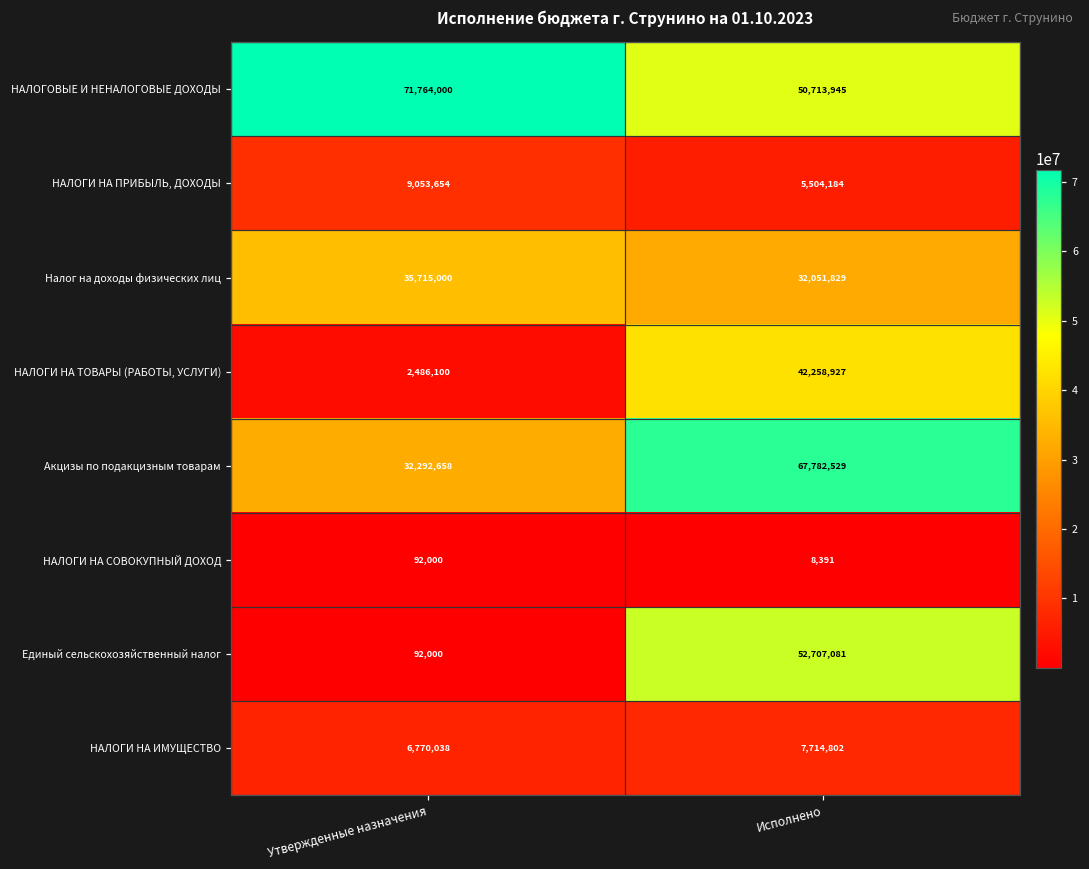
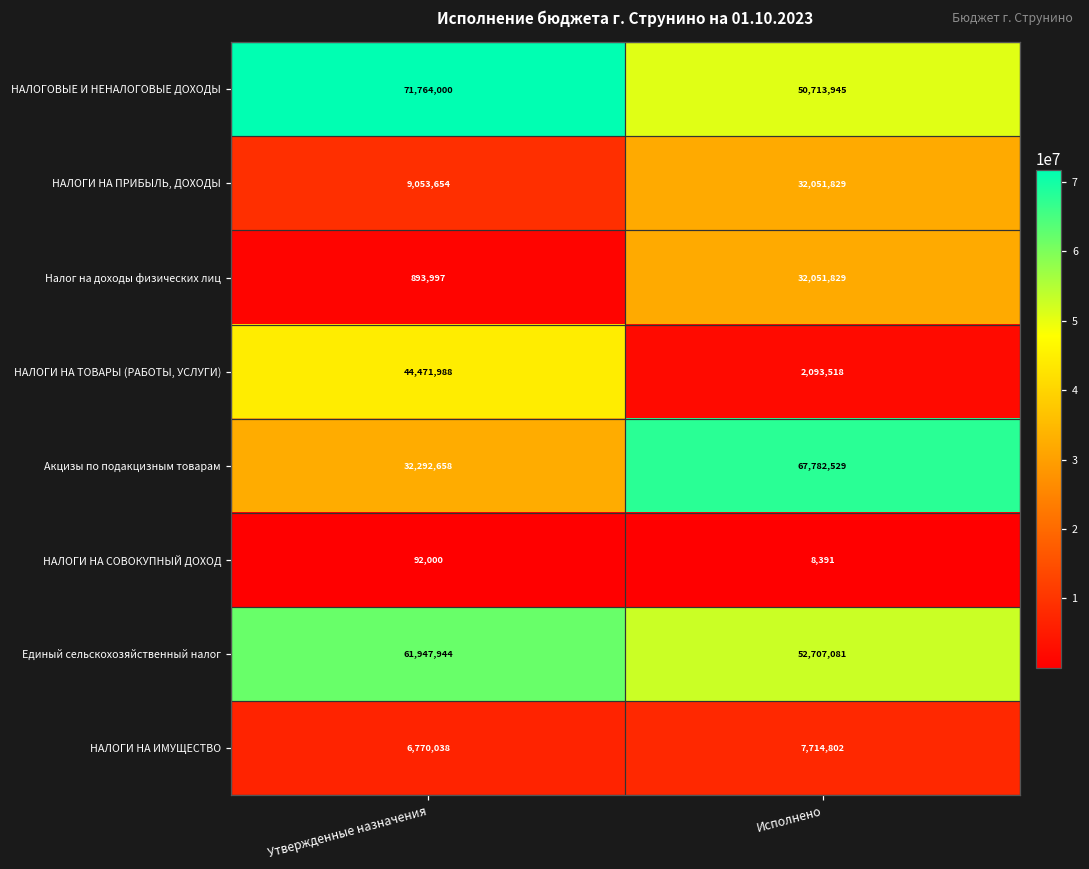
  {
    "НАЛОГОВЫЕ И НЕНАЛОГОВЫЕ ДОХОДЫ": {
      "Утвержденные назначения": "71,764,000",
      "Исполнено": "50,713,945"
    },
    "НАЛОГИ НА ПРИБЫЛЬ, ДОХОДЫ": {
      "Утвержденные назначения": "9,053,654",
-     "Исполнено": "5,504,184"
+     "Исполнено": "32,051,829"
    },
    "Налог на доходы физических лиц": {
-     "Утвержденные назначения": "35,715,000",
+     "Утвержденные назначения": "893,997",
      "Исполнено": "32,051,829"
    },
    "НАЛОГИ НА ТОВАРЫ (РАБОТЫ, УСЛУГИ)": {
-     "Утвержденные назначения": "2,486,100",
-     "Исполнено": "42,258,927"
+     "Утвержденные назначения": "44,471,988",
+     "Исполнено": "2,093,518"
    },
    "Акцизы по подакцизным товарам": {
      "Утвержденные назначения": "32,292,658",
      "Исполнено": "67,782,529"
    },
    "НАЛОГИ НА СОВОКУПНЫЙ ДОХОД": {
      "Утвержденные назначения": "92,000",
      "Исполнено": "8,391"
    },
    "Единый сельскохозяйственный налог": {
-     "Утвержденные назначения": "92,000",
+     "Утвержденные назначения": "61,947,944",
      "Исполнено": "52,707,081"
    },
    "НАЛОГИ НА ИМУЩЕСТВО": {
      "Утвержденные назначения": "6,770,038",
      "Исполнено": "7,714,802"
    }
  }
